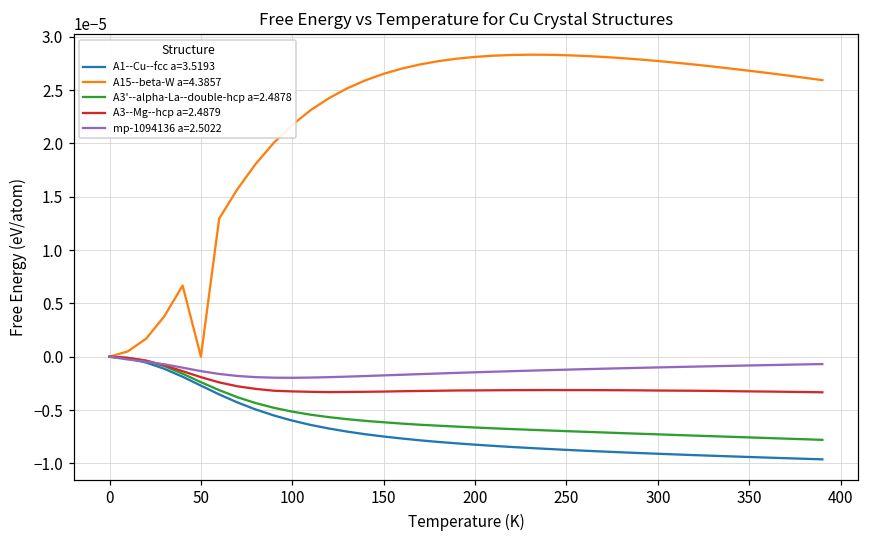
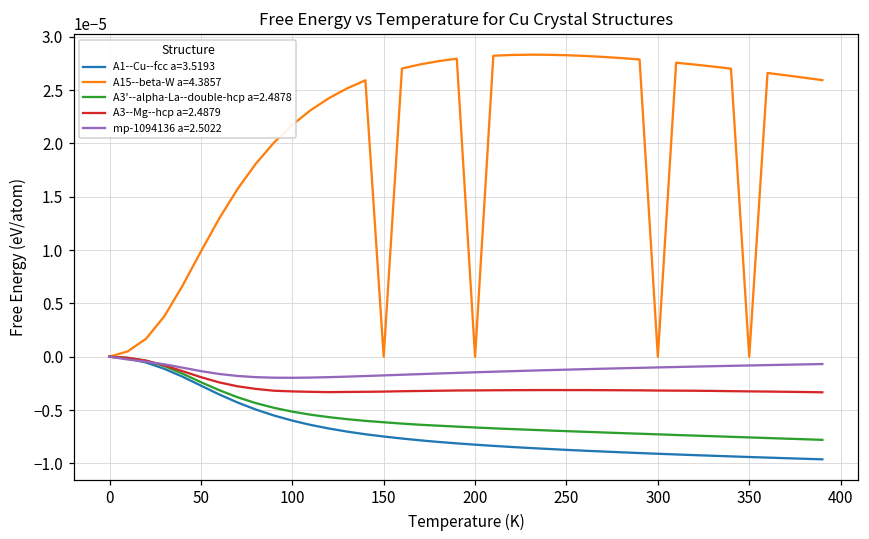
  {
    "A1--Cu--fcc a=3.5193": {
      "50": -0.000003,
      "100": -0.000006,
      "150": -0.000007,
      "200": -0.000008,
      "250": -0.000009,
      "300": -0.000009,
      "350": -0.000009
    },
    "A15--beta-W a=4.3857": {
-     "50": 0.00000,
-     "150": 0.00003,
-     "200": 0.00003,
+     "50": 0.00001,
+     "150": 0.00000,
+     "200": 0.00000,
      "250": 0.000028,
-     "300": 0.00003,
-     "350": 0.00003
+     "300": 0.00000,
+     "350": 0.00000
    },
    "A3'--alpha-La--double-hcp a=2.4878": {
      "50": -0.000002,
      "100": -0.000005,
      "150": -0.000006,
      "200": -0.000007,
      "250": -0.000007,
      "300": -0.000007,
      "350": -0.000008
    },
    "A3--Mg--hcp a=2.4879": {
      "50": -0.000002,
      "100": -0.000003,
      "150": -0.000003,
      "200": -0.000003,
      "250": -0.000003,
      "300": -0.000003,
      "350": -0.000003
    },
    "mp-1094136 a=2.5022": {
      "50": -0.000001,
      "100": -0.000002,
      "150": -0.000002,
      "200": -0.000001,
      "250": -0.000001,
      "300": -0.000001,
      "350": -0.000001
    }
  }
